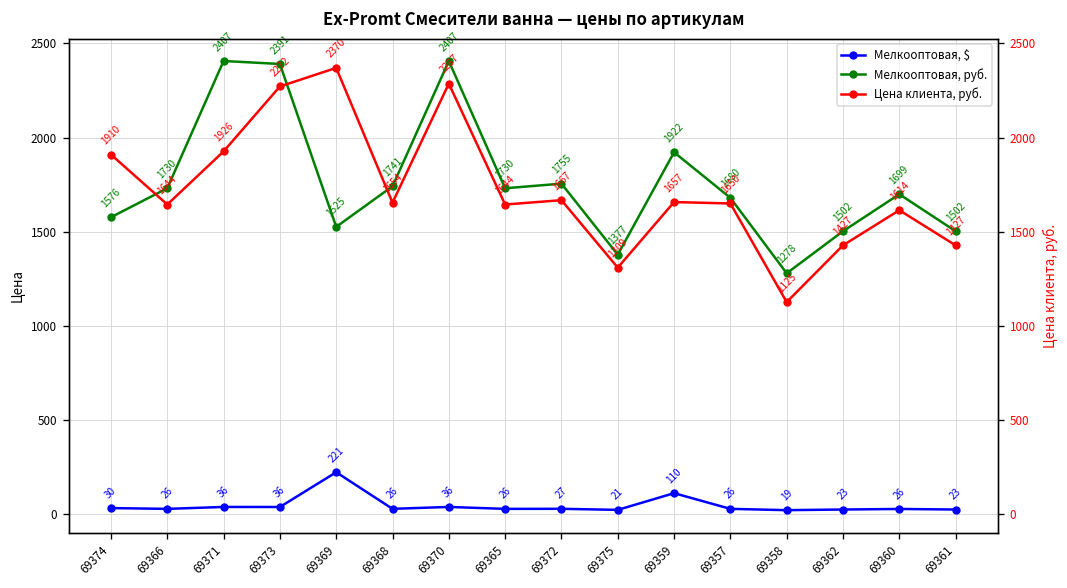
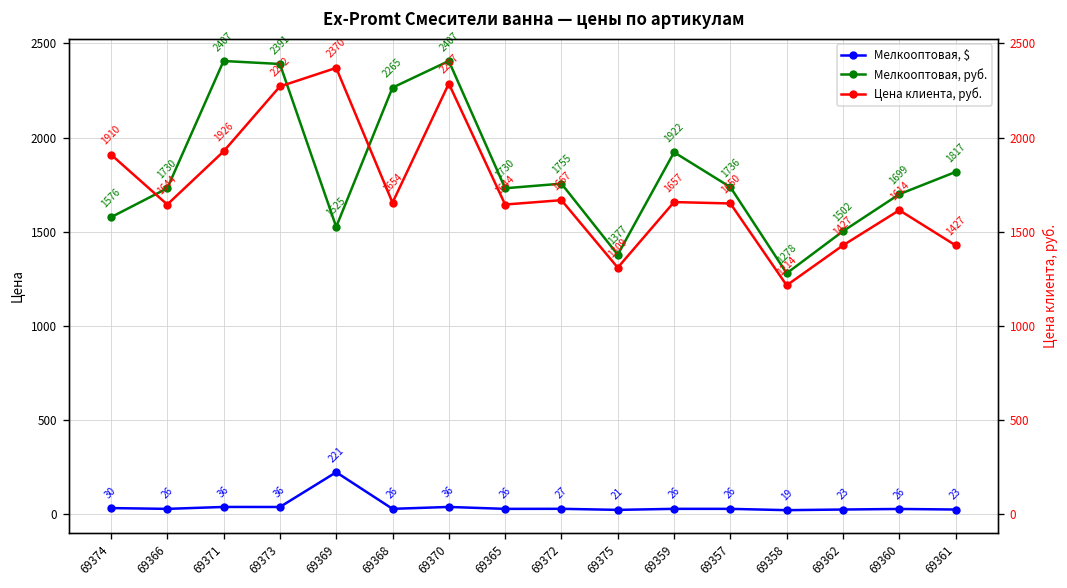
  {
    "Мелкооптовая, $": {
      "69374": 30,
      "69366": 26,
      "69371": 36,
      "69373": 36,
      "69369": 221,
      "69368": 26,
      "69370": 36,
      "69365": 26,
      "69372": 27,
      "69375": 21,
-     "69359": 110,
+     "69359": 26,
      "69357": 26,
      "69358": 19,
      "69362": 23,
      "69360": 26,
      "69361": 23
    },
    "Мелкооптовая, руб.": {
      "69374": 1576,
      "69371": 2407,
      "69373": 2391,
      "69369": 1525,
-     "69368": 1741,
+     "69368": 2265,
      "69370": 2407,
      "69359": 1922,
-     "69357": 1680,
-     "69361": 1502
+     "69357": 1736,
+     "69361": 1817
    },
    "Цена клиента, руб.": {
      "69374": 1910,
      "69371": 1926,
      "69369": 2370,
      "69368": 1654,
      "69359": 1657,
-     "69358": 1125,
+     "69358": 1214,
      "69361": 1427
    }
  }
